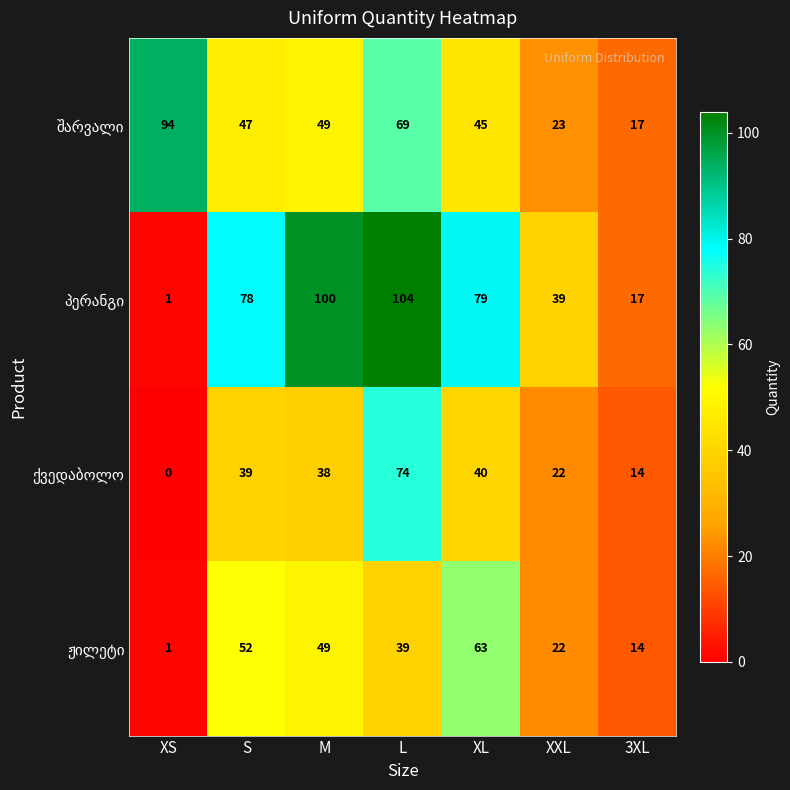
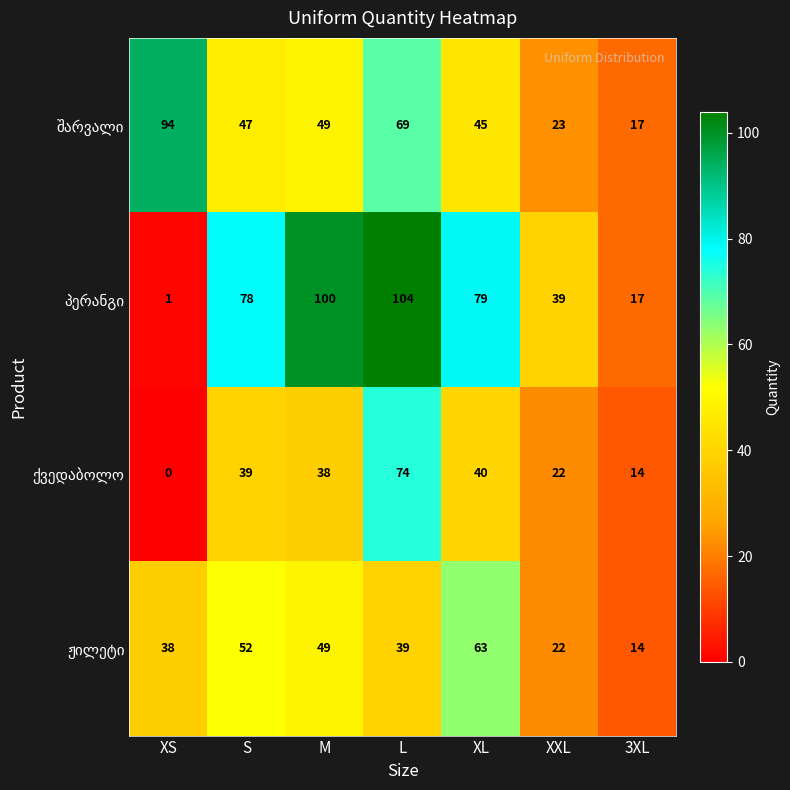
  {
    "შარვალი": {
      "XS": 94,
      "S": 47,
      "M": 49,
      "L": 69,
      "XL": 45,
      "XXL": 23
    },
    "პერანგი": {
      "XS": 1,
      "S": 78,
      "M": 100,
      "L": 104,
      "XL": 79,
      "XXL": 39,
      "3XL": 17
    },
    "ქვედაბოლო": {
      "XS": 0,
      "S": 39,
      "M": 38,
      "L": 74,
      "XL": 40,
      "XXL": 22,
      "3XL": 14
    },
    "ჟილეტი": {
-     "XS": 1,
+     "XS": 38,
      "S": 52,
      "M": 49,
      "L": 39,
      "XL": 63,
      "XXL": 22,
      "3XL": 14
    }
  }
